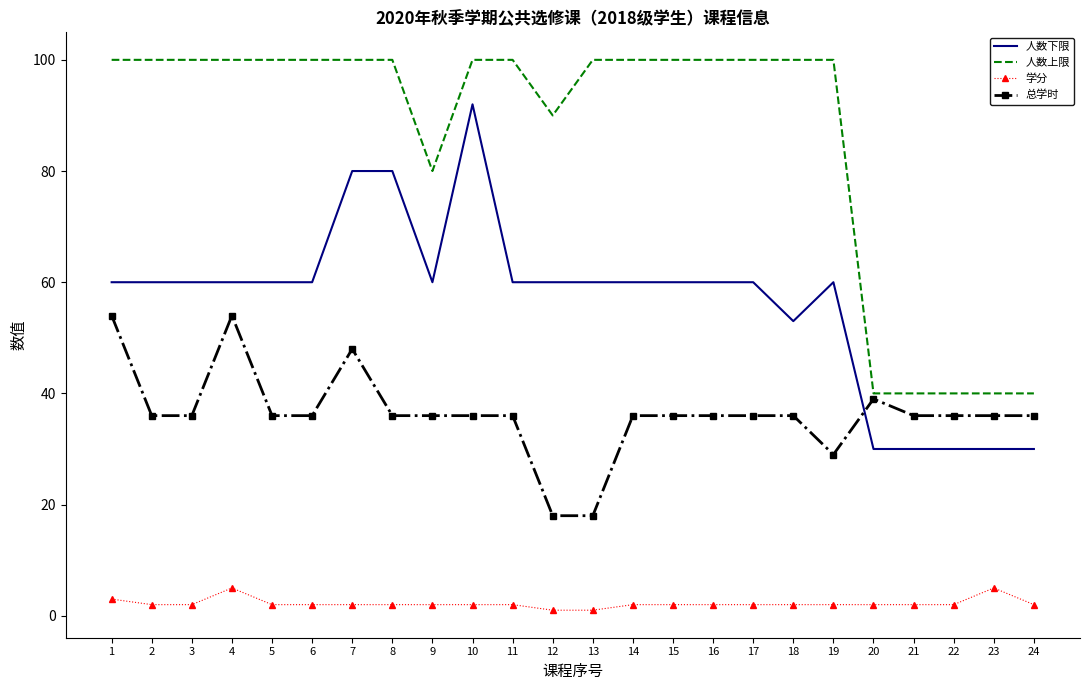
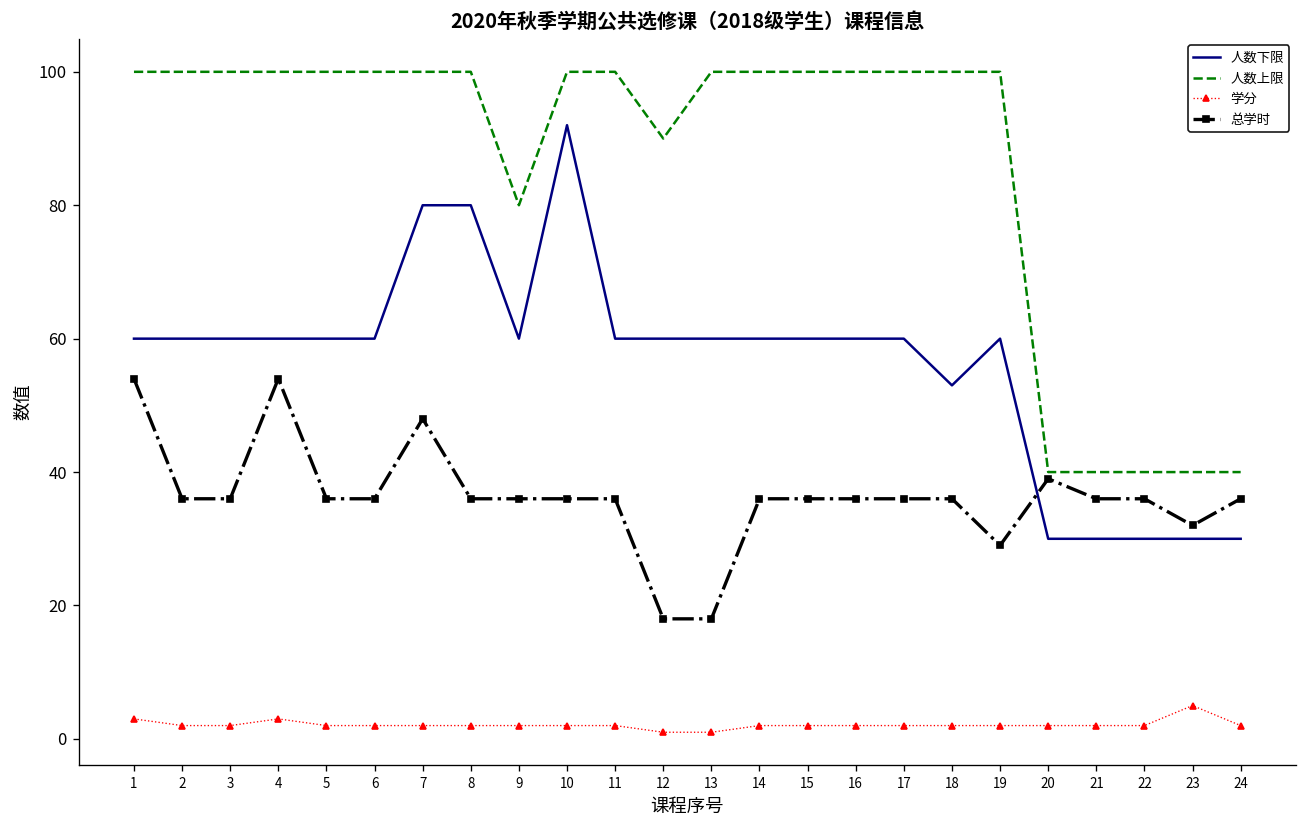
  {
    "人数下限": {
      "1": 60,
      "2": 60,
      "3": 60,
      "4": 60,
      "5": 60,
      "6": 60,
      "7": 80,
      "8": 80,
      "9": 60,
      "10": 92,
      "11": 60,
      "12": 60,
      "13": 60,
      "14": 60,
      "15": 60,
      "16": 60,
      "17": 60,
      "18": 53,
      "19": 60,
      "20": 30,
      "21": 30,
      "22": 30,
      "23": 30,
      "24": 30
    },
    "人数上限": {
      "1": 100,
      "2": 100,
      "3": 100,
      "4": 100,
      "5": 100,
      "6": 100,
      "7": 100,
      "8": 100,
      "9": 80,
      "10": 100,
      "11": 100,
      "12": 90,
      "13": 100,
      "14": 100,
      "15": 100,
      "16": 100,
      "17": 100,
      "18": 100,
      "19": 100,
      "20": 40,
      "21": 40,
      "22": 40,
      "23": 40,
      "24": 40
    },
    "学分": {
      "1": 3,
      "2": 2,
      "3": 2,
-     "4": 5,
+     "4": 3,
      "5": 2,
      "6": 2,
      "7": 2,
      "8": 2,
      "9": 2,
      "10": 2,
      "11": 2,
      "12": 1,
      "13": 1,
      "14": 2,
      "15": 2,
      "16": 2,
      "17": 2,
      "18": 2,
      "19": 2,
      "20": 2,
      "21": 2,
      "22": 2,
      "23": 5,
      "24": 2
    },
    "总学时": {
      "1": 54,
      "2": 36,
      "3": 36,
      "4": 54,
      "5": 36,
      "6": 36,
      "7": 48,
      "8": 36,
      "9": 36,
      "10": 36,
      "11": 36,
      "12": 18,
      "13": 18,
      "14": 36,
      "15": 36,
      "16": 36,
      "17": 36,
      "18": 36,
      "19": 29,
      "20": 39,
      "21": 36,
      "22": 36,
-     "23": 36,
+     "23": 32,
      "24": 36
    }
  }
